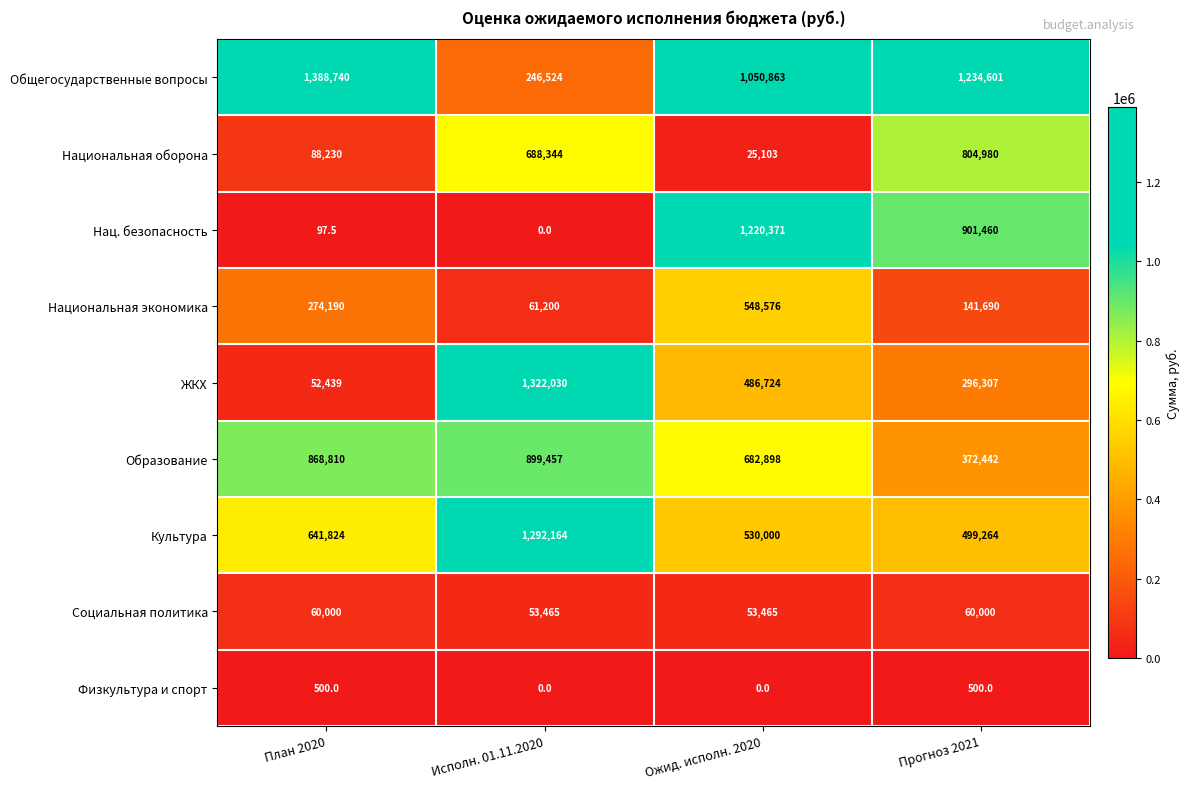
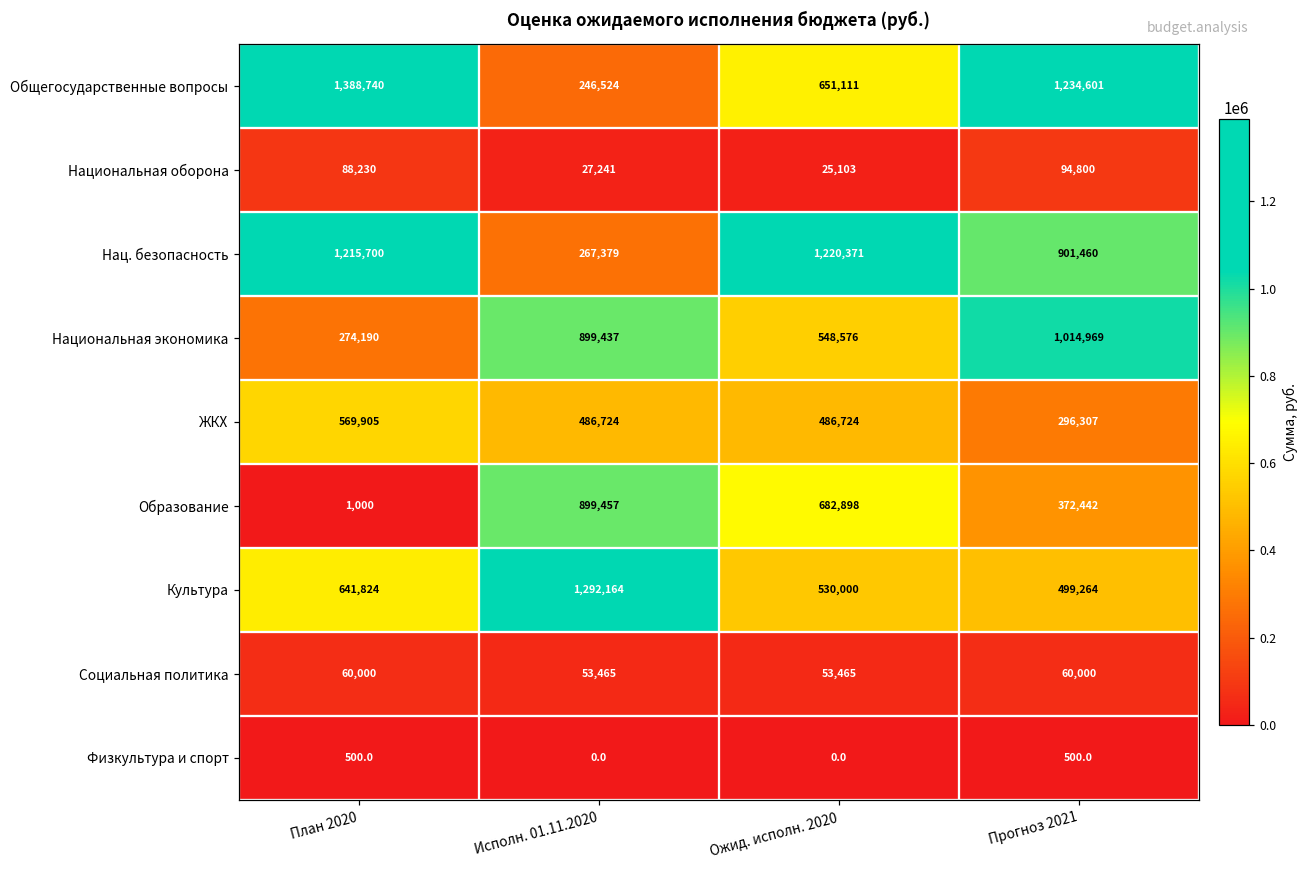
  {
    "Общегосударственные вопросы": {
      "План 2020": "1,388,740",
      "Исполн. 01.11.2020": "246,524",
-     "Ожид. исполн. 2020": "1,050,863",
+     "Ожид. исполн. 2020": "651,111",
      "Прогноз 2021": "1,234,601"
    },
    "Национальная оборона": {
      "План 2020": "88,230",
-     "Исполн. 01.11.2020": "688,344",
+     "Исполн. 01.11.2020": "27,241",
      "Ожид. исполн. 2020": "25,103",
-     "Прогноз 2021": "804,980"
+     "Прогноз 2021": "94,800"
    },
    "Нац. безопасность": {
-     "План 2020": "97.5",
-     "Исполн. 01.11.2020": "0.0",
+     "План 2020": "1,215,700",
+     "Исполн. 01.11.2020": "267,379",
      "Ожид. исполн. 2020": "1,220,371",
      "Прогноз 2021": "901,460"
    },
    "Национальная экономика": {
      "План 2020": "274,190",
-     "Исполн. 01.11.2020": "61,200",
+     "Исполн. 01.11.2020": "899,437",
      "Ожид. исполн. 2020": "548,576",
-     "Прогноз 2021": "141,690"
+     "Прогноз 2021": "1,014,969"
    },
    "ЖКХ": {
-     "План 2020": "52,439",
-     "Исполн. 01.11.2020": "1,322,030",
+     "План 2020": "569,905",
+     "Исполн. 01.11.2020": "486,724",
      "Ожид. исполн. 2020": "486,724",
      "Прогноз 2021": "296,307"
    },
    "Образование": {
-     "План 2020": "868,810",
+     "План 2020": "1,000",
      "Исполн. 01.11.2020": "899,457",
      "Ожид. исполн. 2020": "682,898",
      "Прогноз 2021": "372,442"
    },
    "Культура": {
      "План 2020": "641,824",
      "Исполн. 01.11.2020": "1,292,164",
      "Ожид. исполн. 2020": "530,000",
      "Прогноз 2021": "499,264"
    },
    "Социальная политика": {
      "План 2020": "60,000",
      "Исполн. 01.11.2020": "53,465",
      "Ожид. исполн. 2020": "53,465",
      "Прогноз 2021": "60,000"
    },
    "Физкультура и спорт": {
      "План 2020": "500.0",
      "Исполн. 01.11.2020": "0.0",
      "Ожид. исполн. 2020": "0.0",
      "Прогноз 2021": "500.0"
    }
  }
